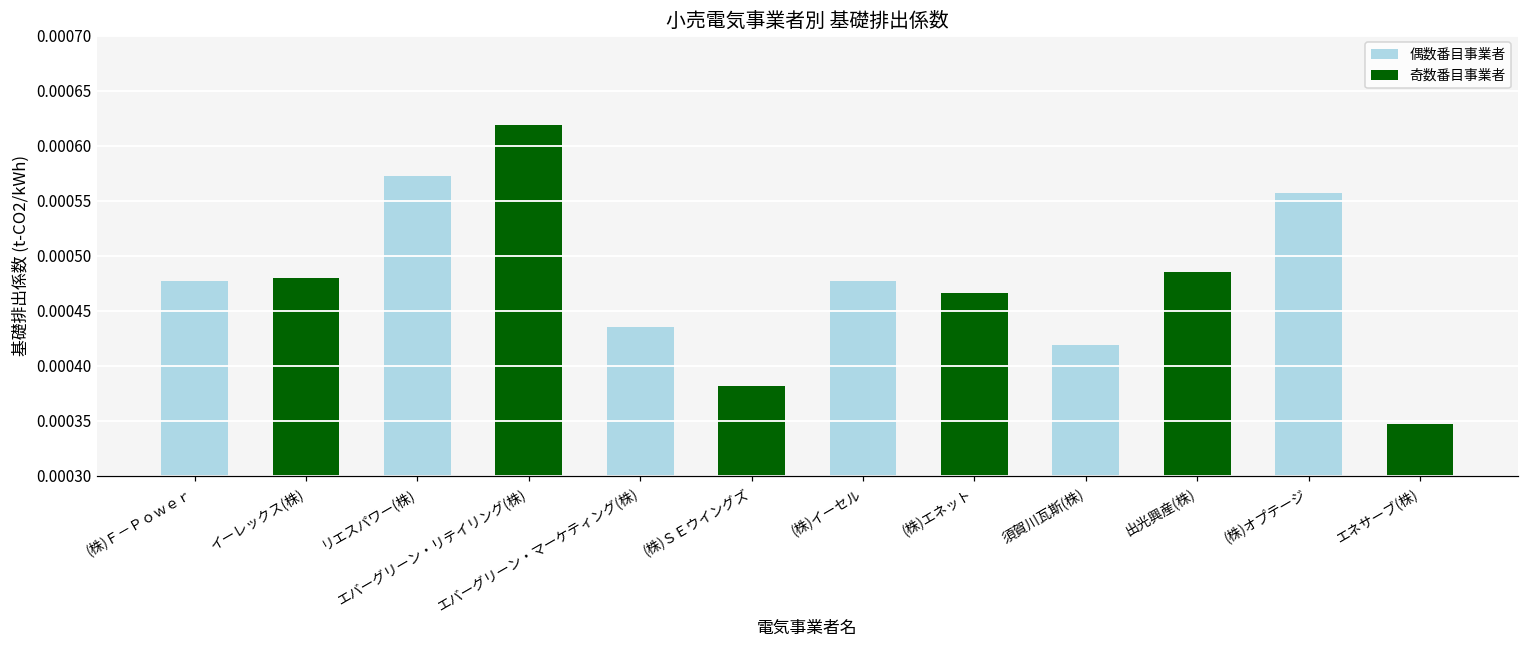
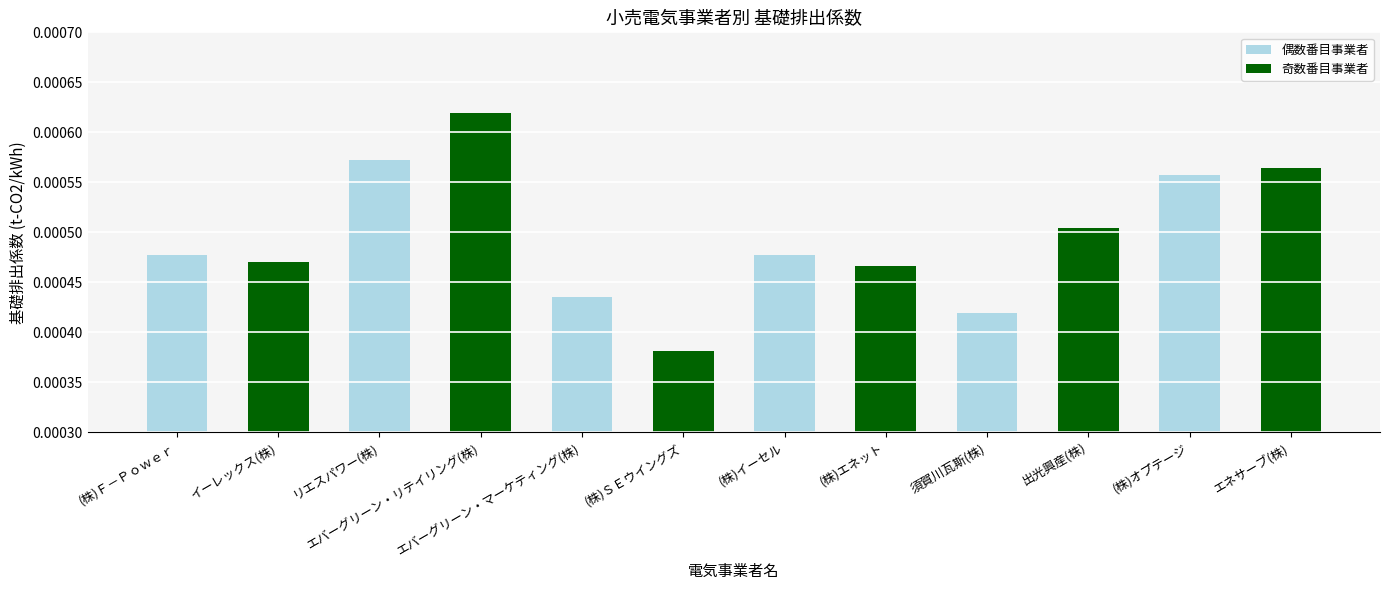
  {
    "(株)Ｆ－Ｐｏｗｅｒ": 0.00048,
-   "イーレックス(株)": 0.00048,
+   "イーレックス(株)": 0.00047,
    "リエスパワー(株)": 0.00057,
    "エバーグリーン・リテイリング(株)": 0.00062,
    "エバーグリーン・マーケティング(株)": 0.00044,
    "(株)ＳＥウイングズ": 0.00038,
    "(株)イーセル": 0.00048,
    "(株)エネット": 0.00047,
    "須賀川瓦斯(株)": 0.00042,
-   "出光興産(株)": 0.00049,
+   "出光興産(株)": 0.00050,
    "(株)オプテージ": 0.00056,
-   "エネサーブ(株)": 0.00035
+   "エネサーブ(株)": 0.00056
  }
